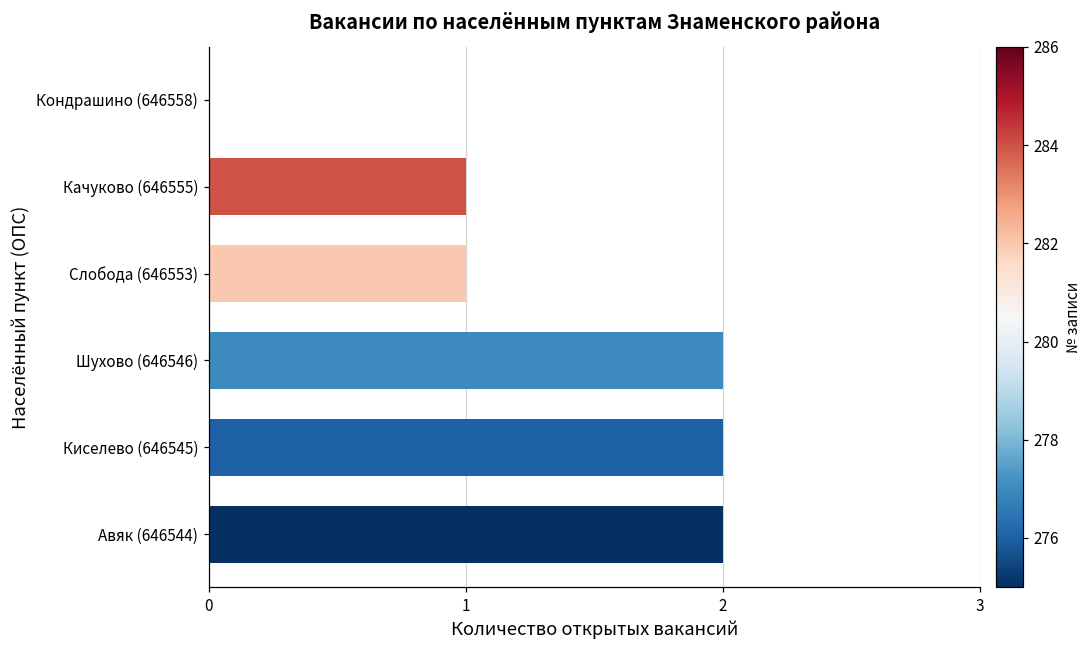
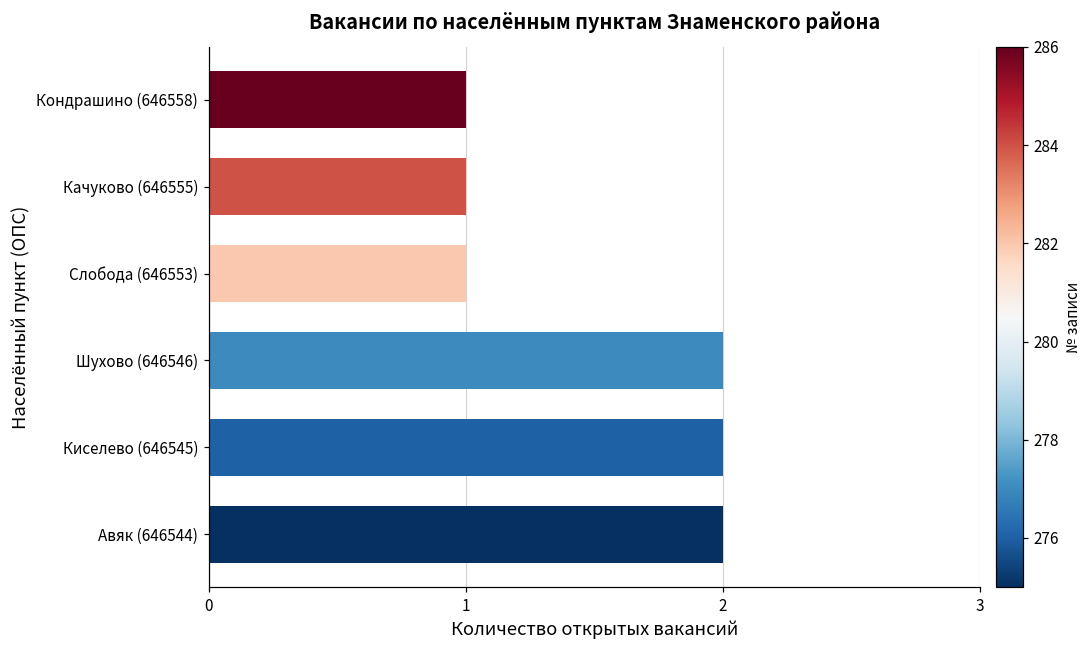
  {
-   "Кондрашино (646558)": 0,
+   "Кондрашино (646558)": 1,
    "Качуково (646555)": 1,
    "Слобода (646553)": 1,
    "Шухово (646546)": 2,
    "Киселево (646545)": 2,
    "Авяк (646544)": 2
  }
